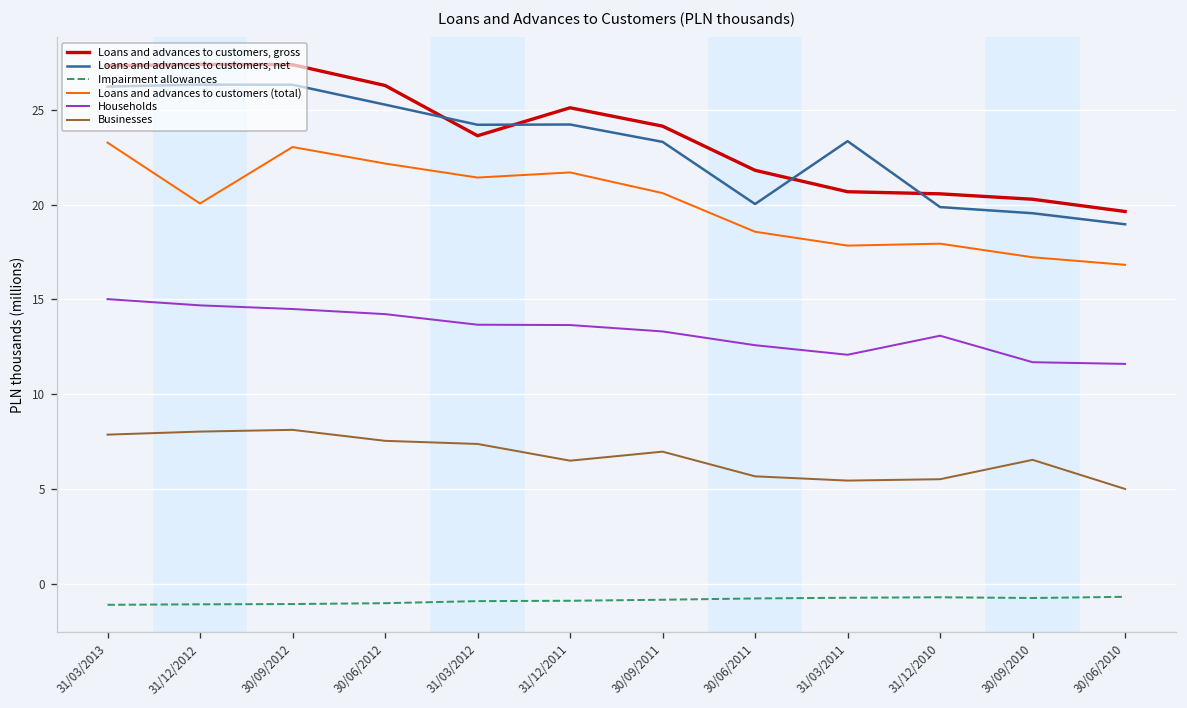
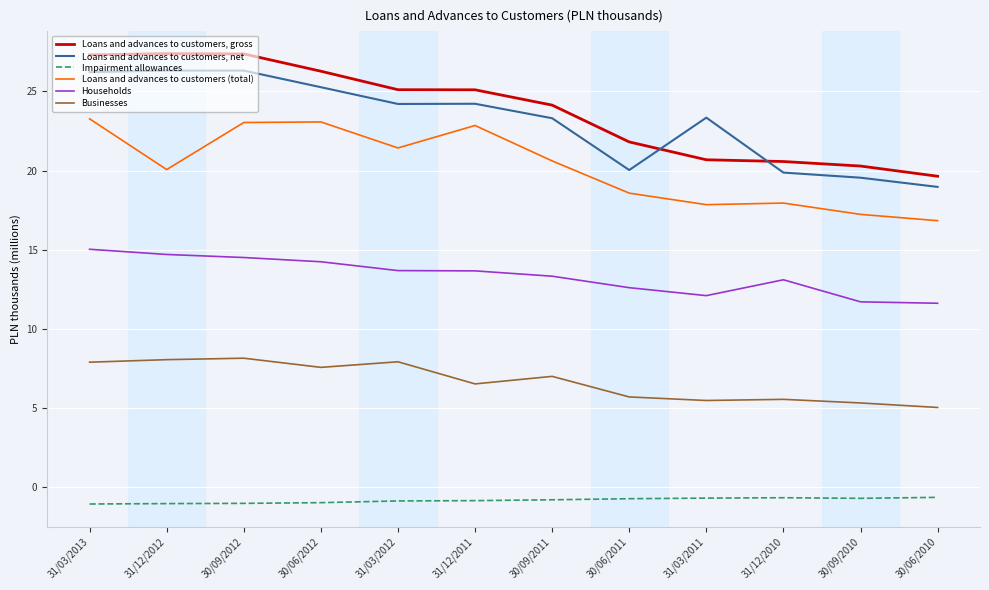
  {
    "Loans and advances to customers, gross": {
      "30/06/2012": 26.3,
-     "31/03/2012": 23.6,
+     "31/03/2012": 25.1,
      "31/12/2011": 25.1,
      "30/09/2011": 24.1,
      "30/06/2011": 21.8,
      "31/03/2011": 20.7,
      "31/12/2010": 20.6,
      "30/09/2010": 20.3,
      "30/06/2010": 19.6
    },
    "Loans and advances to customers, net": {
      "30/06/2012": 25.3,
      "31/03/2012": 24.2,
      "31/12/2011": 24.2,
      "30/09/2011": 23.3,
      "30/06/2011": 20.0,
      "31/03/2011": 23.3,
      "31/12/2010": 19.9,
      "30/09/2010": 19.5,
      "30/06/2010": 19.0
    },
    "Impairment allowances": {
      "31/03/2013": -1.1,
      "31/12/2012": -1.1,
      "30/09/2012": -1.1,
      "30/06/2012": -1.0,
      "31/03/2012": -0.9,
      "31/12/2011": -0.9,
      "30/09/2011": -0.8,
      "30/06/2011": -0.8,
      "31/03/2011": -0.7,
      "31/12/2010": -0.7,
      "30/09/2010": -0.7,
      "30/06/2010": -0.7
    },
    "Loans and advances to customers (total)": {
      "31/03/2013": 23.3,
      "31/12/2012": 20.1,
      "30/09/2012": 23.0,
-     "30/06/2012": 22.2,
+     "30/06/2012": 23.1,
      "31/03/2012": 21.4,
-     "31/12/2011": 21.7,
+     "31/12/2011": 22.8,
      "30/09/2011": 20.6,
      "30/06/2011": 18.6,
      "31/03/2011": 17.8,
      "31/12/2010": 17.9,
      "30/09/2010": 17.2,
      "30/06/2010": 16.8
    },
    "Households": {
      "31/03/2013": 15.0,
      "31/12/2012": 14.7,
      "30/09/2012": 14.5,
      "30/06/2012": 14.2,
      "31/03/2012": 13.7,
      "31/12/2011": 13.7,
      "30/09/2011": 13.3,
      "30/06/2011": 12.6,
      "31/03/2011": 12.1,
      "31/12/2010": 13.1,
      "30/09/2010": 11.7,
      "30/06/2010": 11.6
    },
    "Businesses": {
      "31/03/2013": 7.9,
      "31/12/2012": 8.0,
      "30/09/2012": 8.1,
      "30/06/2012": 7.5,
-     "31/03/2012": 7.4,
+     "31/03/2012": 7.9,
      "31/12/2011": 6.5,
      "30/09/2011": 7.0,
      "30/06/2011": 5.7,
      "31/03/2011": 5.5,
      "31/12/2010": 5.5,
-     "30/09/2010": 6.5,
+     "30/09/2010": 5.3,
      "30/06/2010": 5.0
    }
  }
